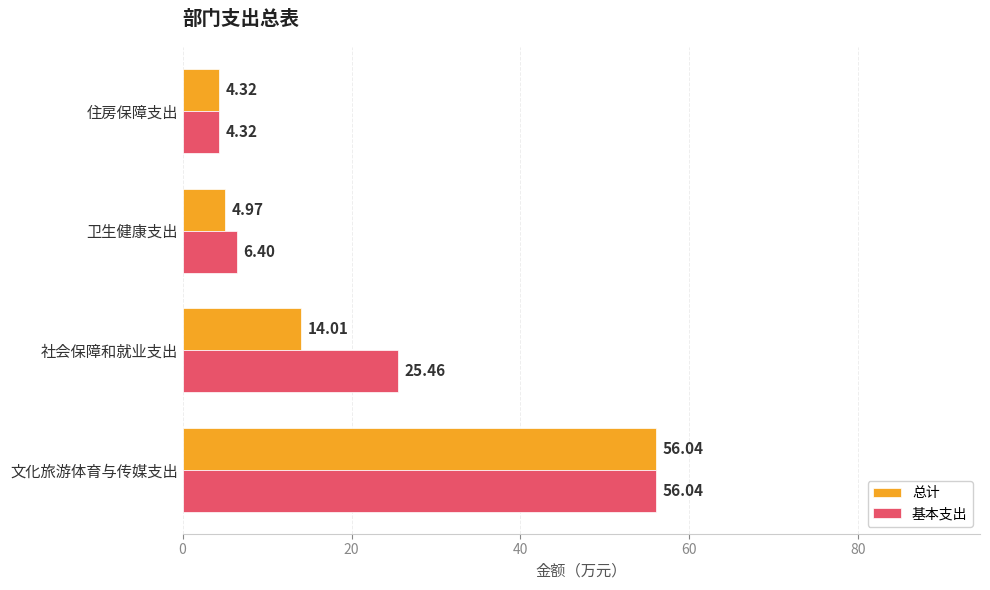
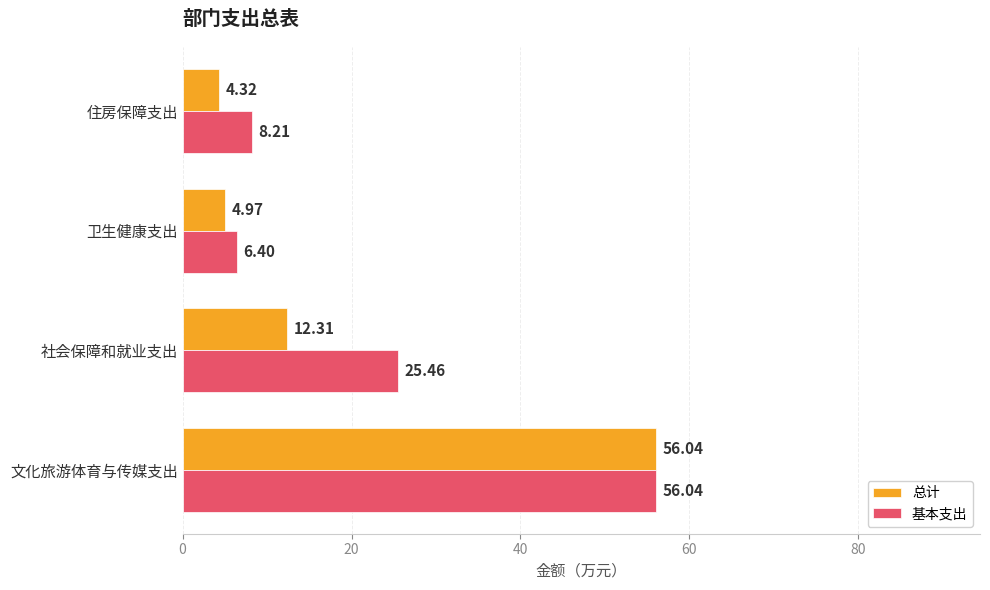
  {
    "总计": {
      "住房保障支出": 4.32,
      "卫生健康支出": 4.97,
-     "社会保障和就业支出": 14.01,
+     "社会保障和就业支出": 12.31,
      "文化旅游体育与传媒支出": 56.04
    },
    "基本支出": {
-     "住房保障支出": 4.32,
+     "住房保障支出": 8.21,
      "卫生健康支出": 6.40,
      "社会保障和就业支出": 25.46,
      "文化旅游体育与传媒支出": 56.04
    }
  }
